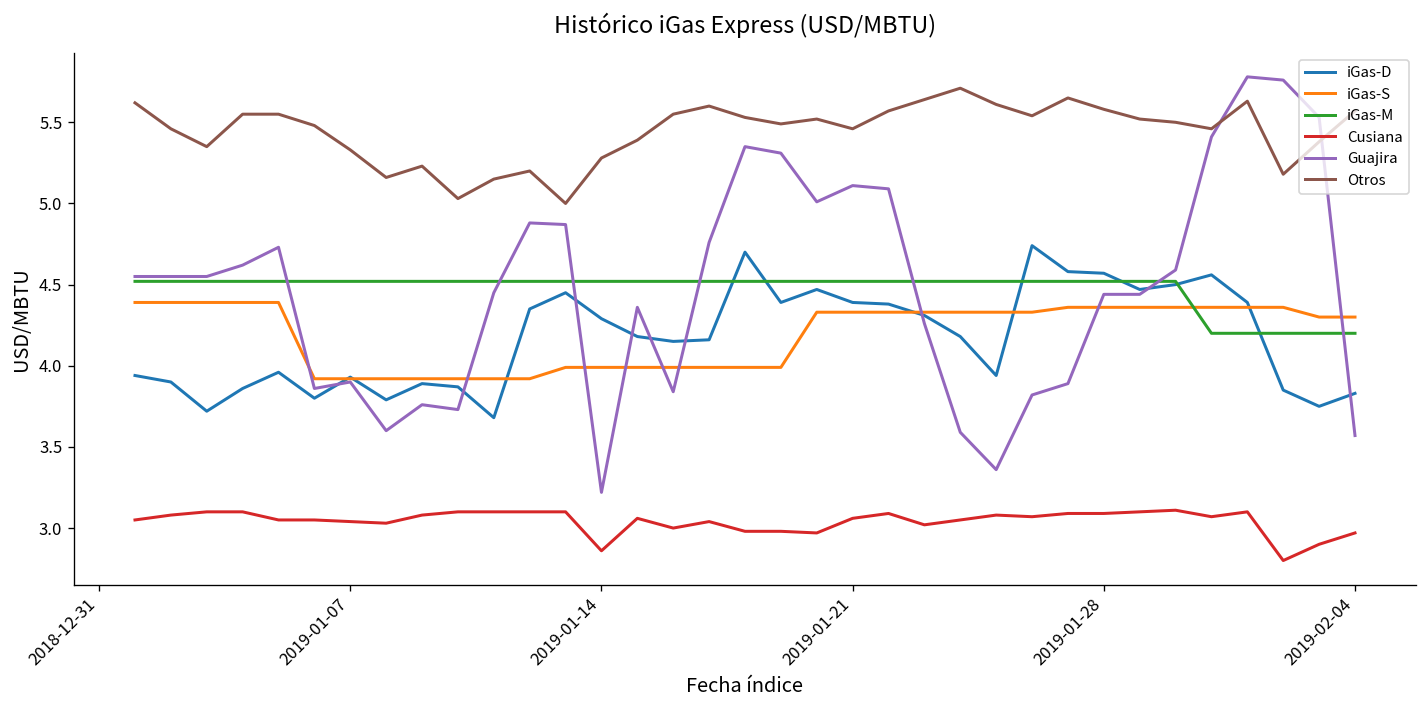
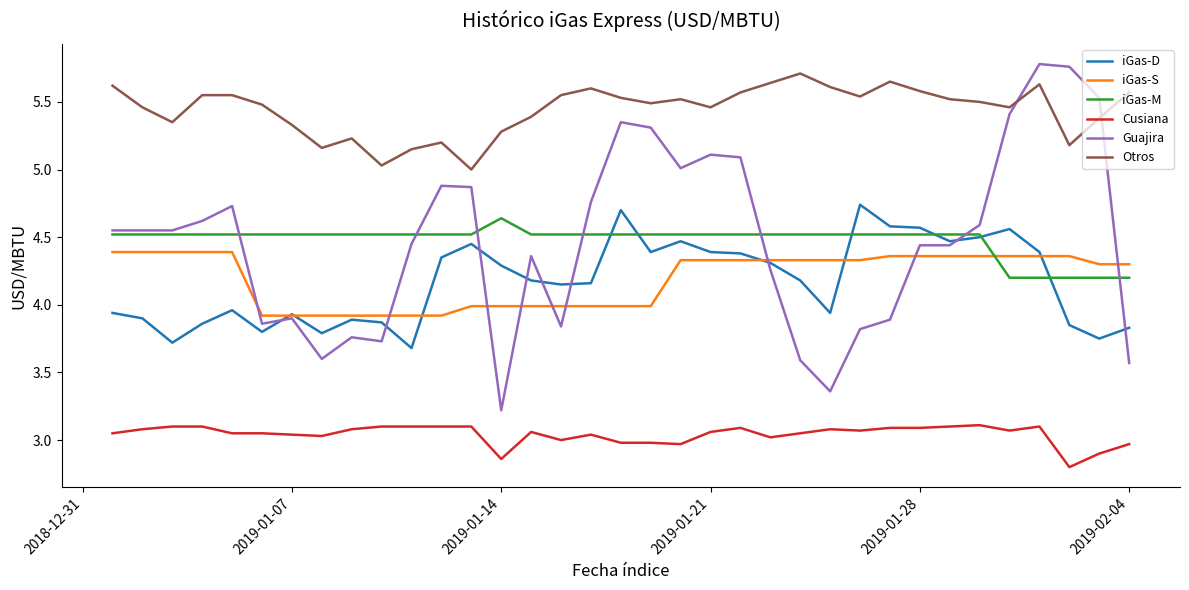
  {
    "iGas-D": {
      "2019-01-14": 4.29,
      "2019-01-21": 4.39,
      "2019-01-28": 4.57,
      "2019-02-04": 3.83
    },
    "iGas-S": {
      "2019-01-14": 3.99,
      "2019-01-21": 4.33,
      "2019-01-28": 4.36,
      "2019-02-04": 4.30
    },
    "iGas-M": {
      "2019-01-07": 4.52,
-     "2019-01-14": 4.52,
+     "2019-01-14": 4.64,
      "2019-01-21": 4.52,
      "2019-01-28": 4.52,
      "2019-02-04": 4.20
    },
    "Cusiana": {
      "2019-01-07": 3.04,
      "2019-01-14": 2.86,
      "2019-01-21": 3.06,
      "2019-01-28": 3.09,
      "2019-02-04": 2.97
    },
    "Guajira": {
      "2019-01-07": 3.90,
      "2019-01-14": 3.22,
      "2019-01-21": 5.11,
      "2019-01-28": 4.44,
      "2019-02-04": 3.57
    },
    "Otros": {
      "2019-01-07": 5.33,
      "2019-01-14": 5.28,
      "2019-01-21": 5.46,
      "2019-01-28": 5.58
    }
  }
